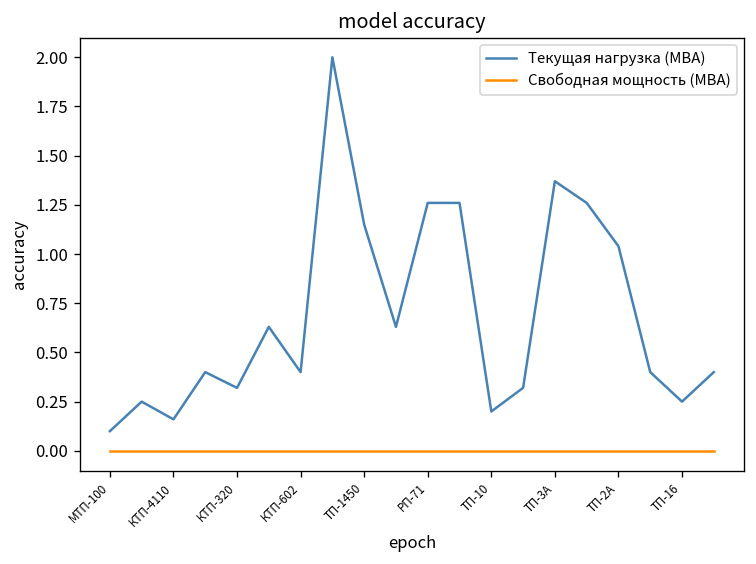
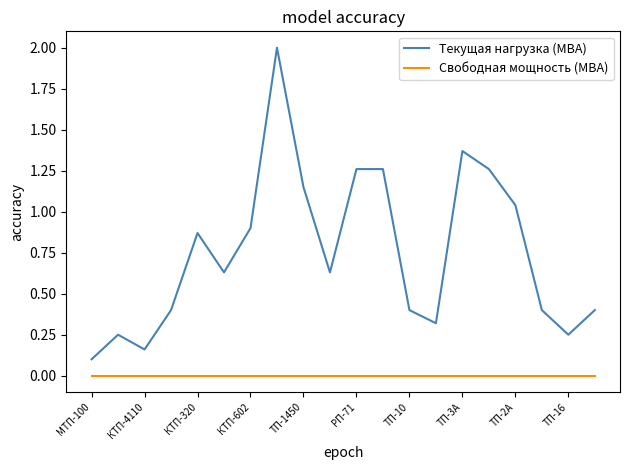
  {
    "Текущая нагрузка (МВА)": {
      "МТП-100": 0.10,
      "КТП-4110": 0.16,
-     "КТП-320": 0.32,
-     "КТП-602": 0.4,
+     "КТП-320": 0.87,
+     "КТП-602": 0.9,
      "ТП-1450": 1.15,
      "РП-71": 1.26,
-     "ТП-10": 0.2,
+     "ТП-10": 0.4,
      "ТП-3А": 1.37,
      "ТП-2А": 1.04,
      "ТП-16": 0.25
    },
    "Свободная мощность (МВА)": {
      "МТП-100": 0.00,
      "КТП-4110": 0.00,
      "КТП-320": 0.00,
      "КТП-602": 0.00,
      "ТП-1450": 0.00,
      "РП-71": 0.00,
      "ТП-10": 0.00,
      "ТП-3А": 0.00,
      "ТП-2А": 0.00,
      "ТП-16": 0.00
    }
  }
